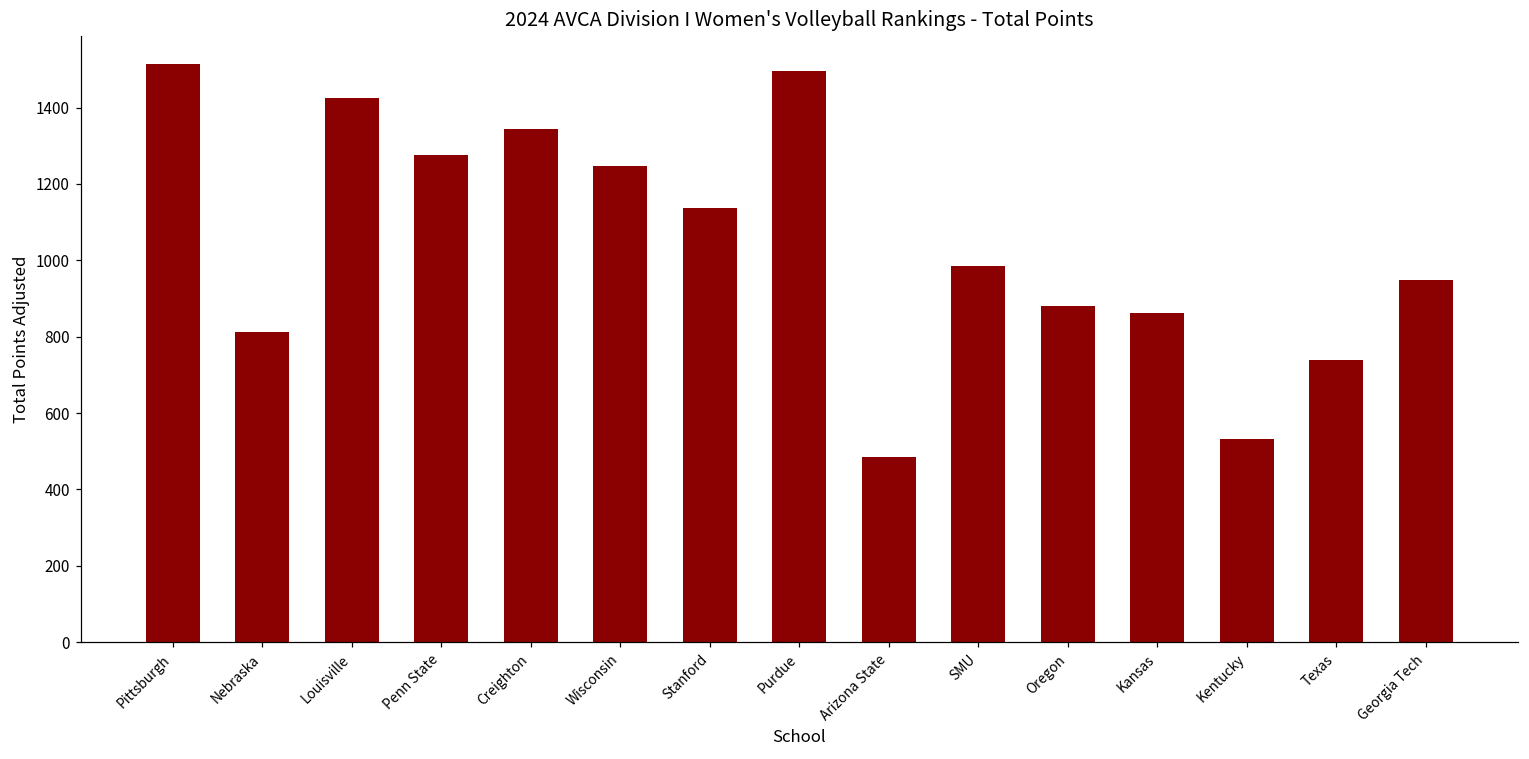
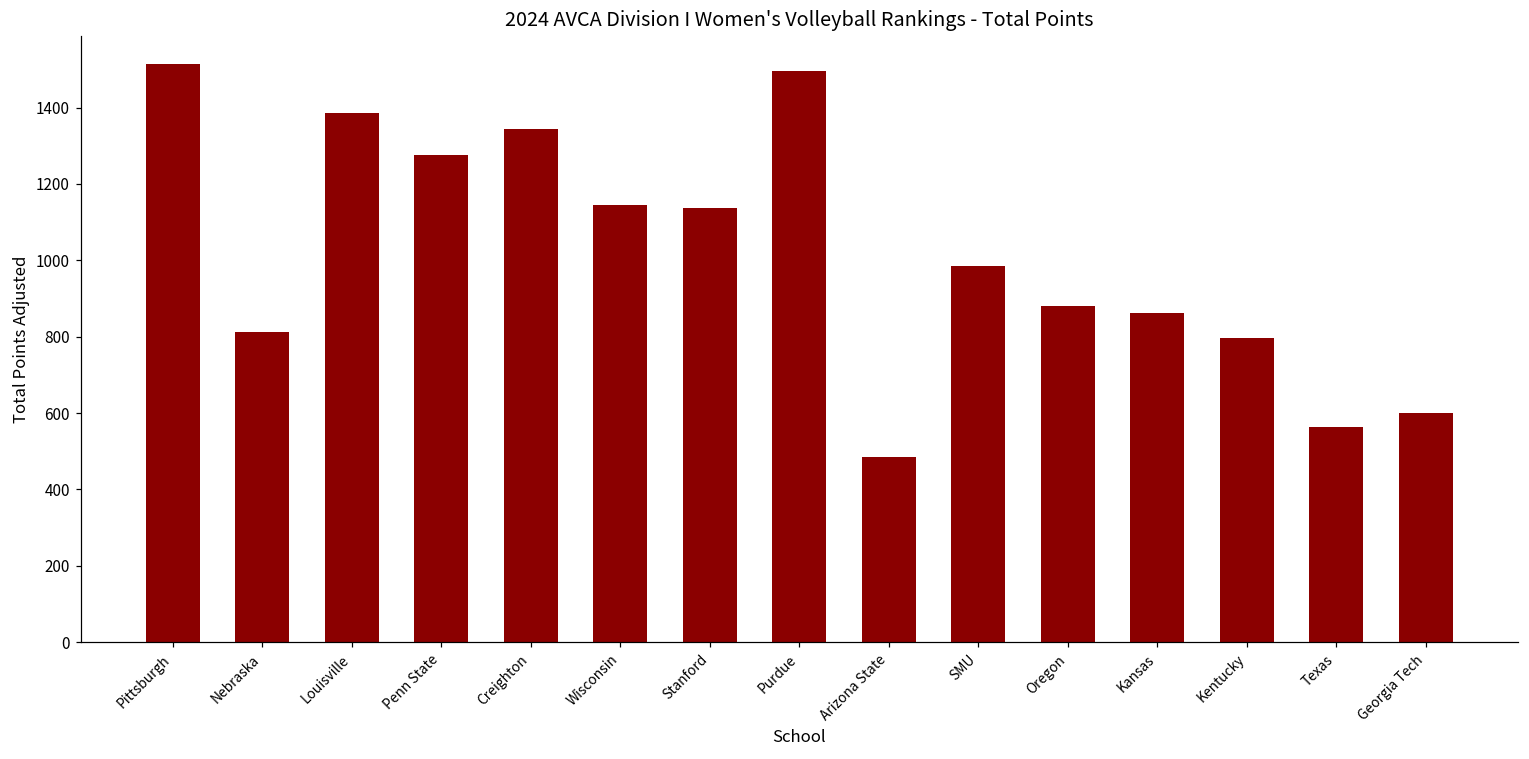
  {
    "Pittsburgh": 1510,
    "Nebraska": 810,
-   "Louisville": 1430,
+   "Louisville": 1390,
    "Penn State": 1280,
    "Creighton": 1340,
-   "Wisconsin": 1250,
+   "Wisconsin": 1150,
    "Stanford": 1140,
    "Purdue": 1500,
    "Arizona State": 480,
    "SMU": 990,
    "Oregon": 880,
    "Kansas": 860,
-   "Kentucky": 530,
-   "Texas": 740,
-   "Georgia Tech": 950
+   "Kentucky": 800,
+   "Texas": 560,
+   "Georgia Tech": 600
  }
